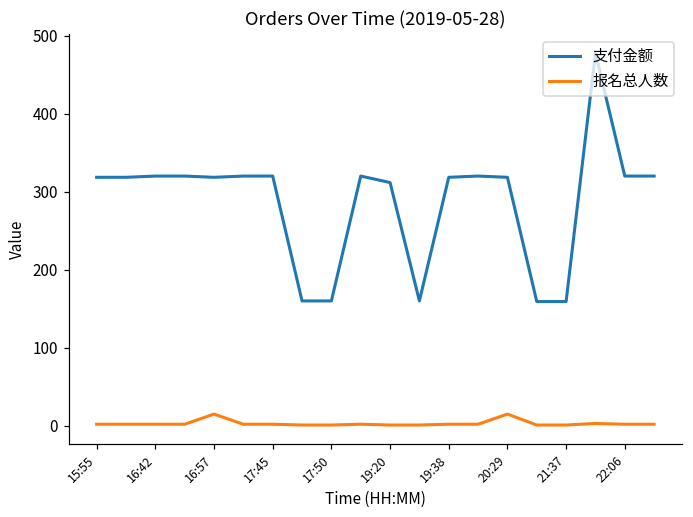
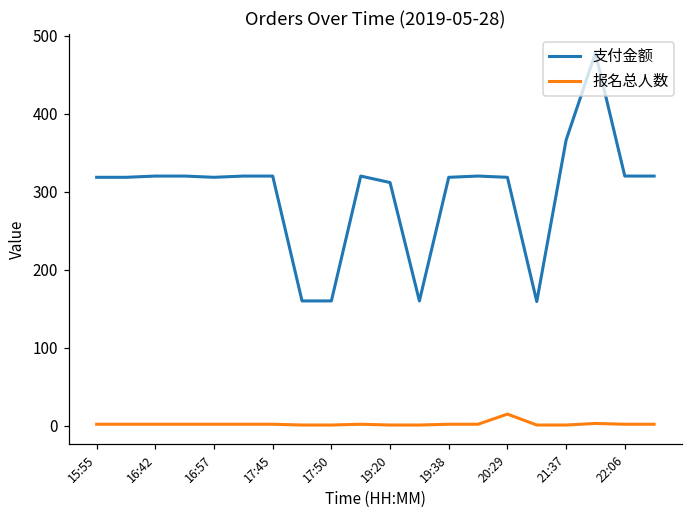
  {
    "支付金额": {
      "15:55": 320,
      "16:42": 320,
      "16:57": 320,
      "17:45": 320,
      "17:50": 160,
      "19:20": 310,
      "19:38": 320,
      "20:29": 320,
-     "21:37": 160,
+     "21:37": 370,
      "22:06": 320
    },
    "报名总人数": {
      "15:55": 0,
      "16:42": 0,
-     "16:57": 20,
+     "16:57": 0,
      "17:45": 0,
      "17:50": 0,
      "19:20": 0,
      "19:38": 0,
      "20:29": 20,
      "21:37": 0,
      "22:06": 0
    }
  }
